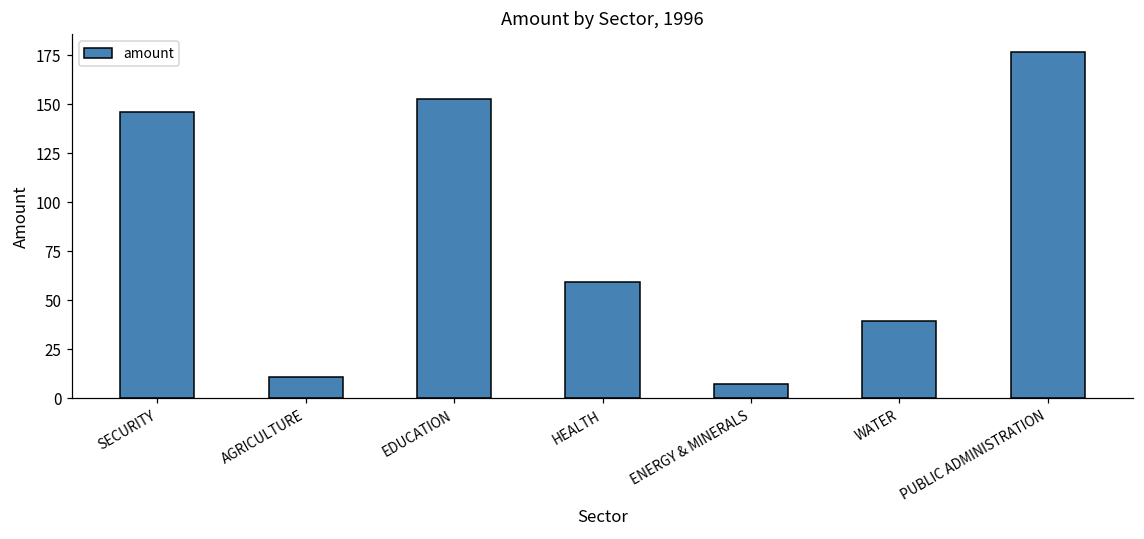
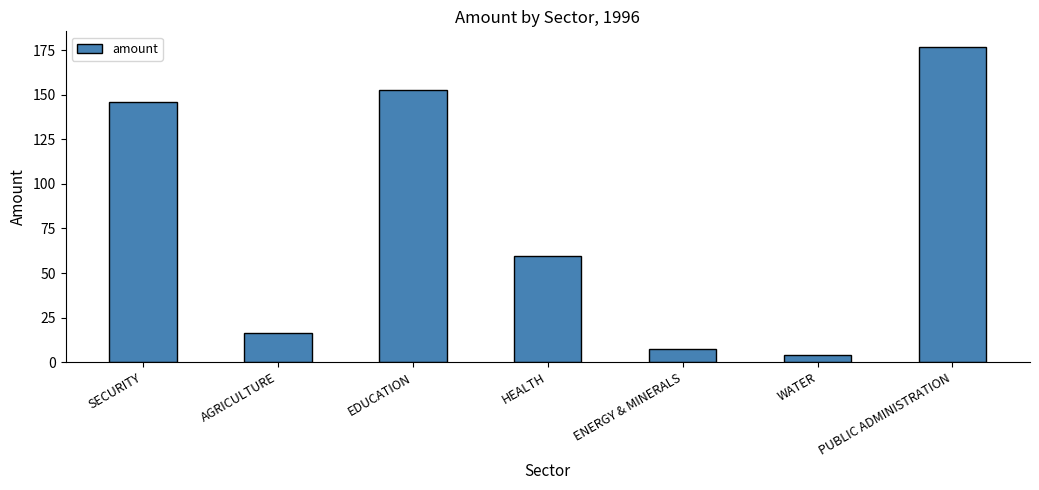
  {
    "SECURITY": 146,
-   "AGRICULTURE": 11,
+   "AGRICULTURE": 17,
    "EDUCATION": 153,
    "HEALTH": 59,
    "ENERGY & MINERALS": 7,
-   "WATER": 39,
+   "WATER": 4,
    "PUBLIC ADMINISTRATION": 177
  }
